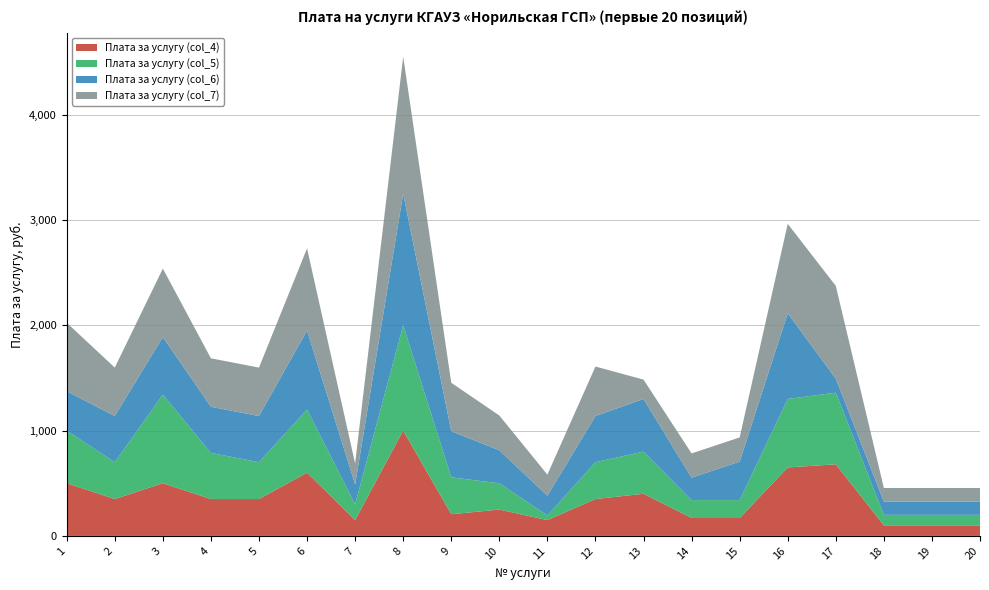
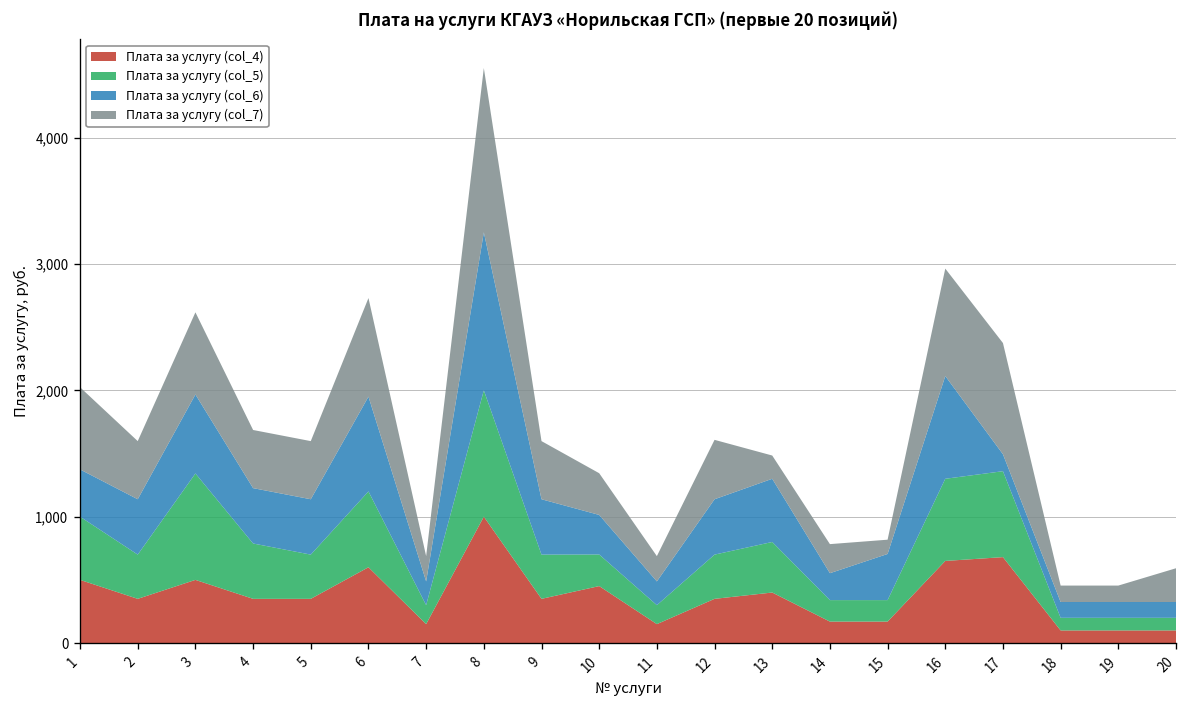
  {
    "Плата за услугу (col_4)": {
      "1": "500",
      "2": "350",
      "3": "500",
      "4": "350",
      "5": "350",
      "6": "600",
      "7": "150",
      "8": "1,000",
-     "9": "210",
-     "10": "250",
+     "9": "350",
+     "10": "450",
      "11": "150",
      "12": "350",
      "13": "400",
      "14": "170",
      "15": "170",
      "16": "650",
      "17": "680",
      "18": "100",
      "19": "100",
      "20": "100"
    },
    "Плата за услугу (col_5)": {
      "1": "500",
      "2": "350",
      "3": "840",
      "4": "440",
      "5": "350",
      "6": "600",
      "7": "150",
      "8": "1,000",
      "9": "350",
      "10": "250",
-     "11": "40",
+     "11": "150",
      "12": "350",
      "13": "400",
      "14": "170",
      "15": "170",
      "16": "650",
      "17": "680",
      "18": "100",
      "19": "100",
      "20": "100"
    },
    "Плата за услугу (col_6)": {
      "1": "370",
      "2": "440",
-     "3": "550",
+     "3": "630",
      "4": "440",
      "5": "440",
      "6": "750",
      "7": "190",
      "8": "1,250",
      "9": "440",
      "10": "310",
      "11": "190",
      "12": "440",
      "13": "500",
      "14": "210",
      "15": "370",
      "16": "810",
      "17": "130",
      "18": "130",
      "19": "130",
      "20": "130"
    },
    "Плата за услугу (col_7)": {
      "1": "650",
      "2": "460",
      "3": "650",
      "4": "460",
      "5": "460",
      "6": "780",
      "7": "200",
      "8": "1,300",
      "9": "460",
      "10": "330",
      "11": "200",
      "12": "470",
      "13": "180",
      "14": "230",
-     "15": "230",
+     "15": "110",
      "16": "850",
      "17": "880",
      "18": "130",
      "19": "130",
-     "20": "130"
+     "20": "270"
    }
  }
